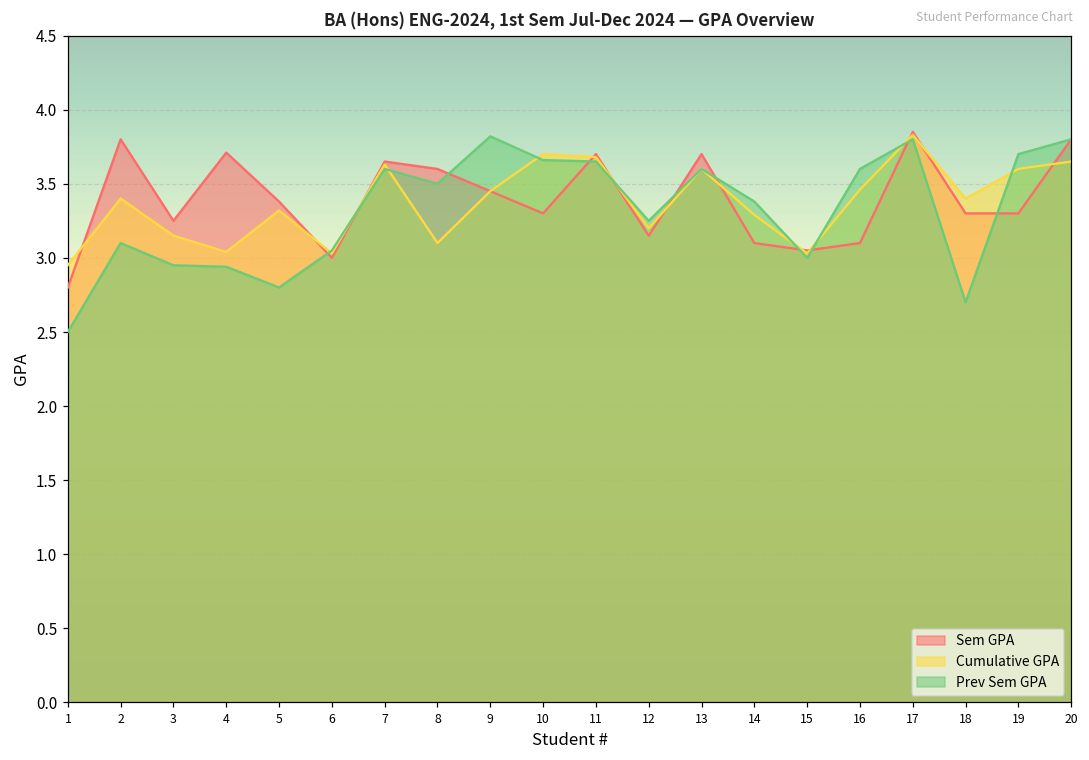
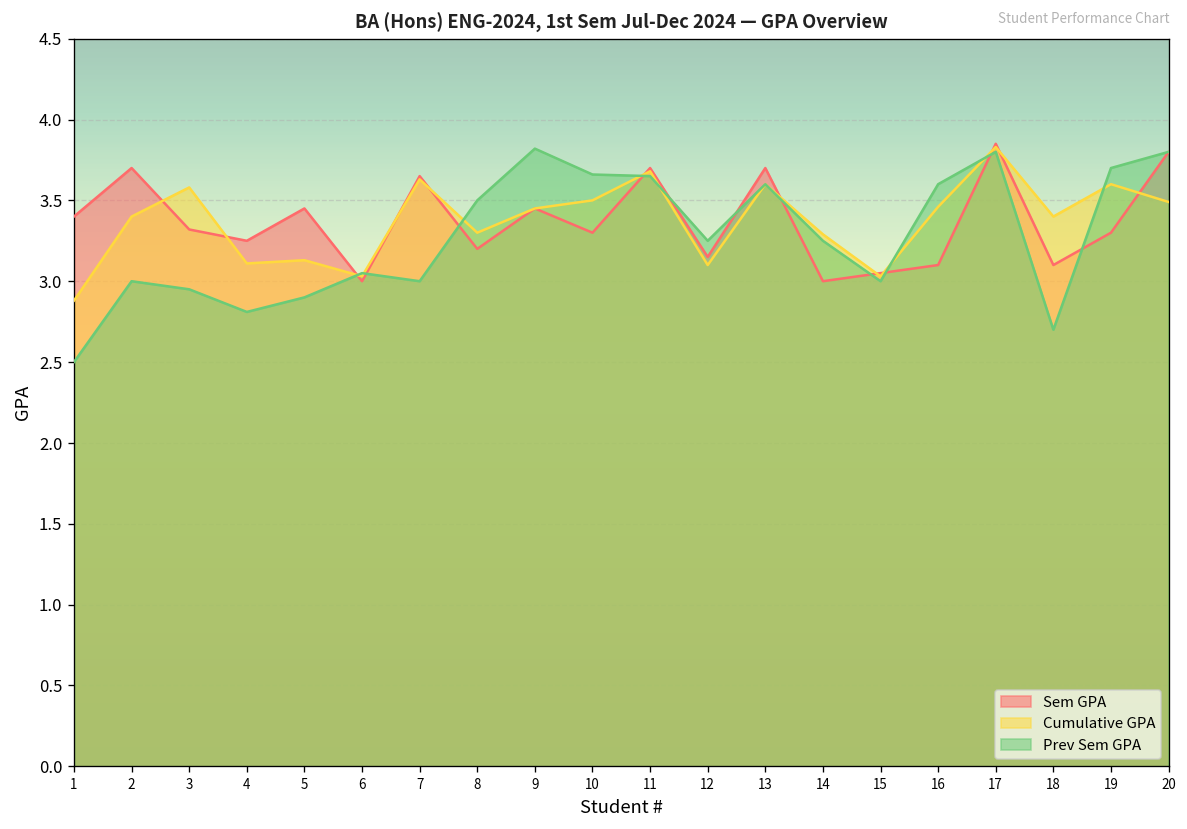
  {
    "Sem GPA": {
-     "1": 2.8,
-     "2": 3.8,
-     "3": 3.25,
-     "4": 3.71,
-     "5": 3.38,
+     "1": 3.4,
+     "2": 3.7,
+     "3": 3.32,
+     "4": 3.25,
+     "5": 3.45,
      "6": 3.00,
      "7": 3.65,
-     "8": 3.6,
+     "8": 3.2,
      "10": 3.30,
      "11": 3.70,
      "12": 3.15,
      "13": 3.70,
-     "14": 3.1,
+     "14": 3.0,
      "15": 3.05,
      "16": 3.10,
      "17": 3.85,
-     "18": 3.3,
+     "18": 3.1,
      "19": 3.30
    },
    "Cumulative GPA": {
-     "1": 2.95,
+     "1": 2.88,
      "2": 3.40,
-     "3": 3.15,
-     "4": 3.04,
-     "5": 3.32,
+     "3": 3.58,
+     "4": 3.11,
+     "5": 3.13,
      "6": 3.03,
      "7": 3.63,
-     "8": 3.1,
-     "10": 3.7,
+     "8": 3.3,
+     "10": 3.5,
      "11": 3.68,
-     "12": 3.2,
+     "12": 3.1,
      "14": 3.29,
      "15": 3.03,
      "16": 3.46,
      "17": 3.83,
      "18": 3.40,
      "19": 3.60,
-     "20": 3.65
+     "20": 3.49
    },
    "Prev Sem GPA": {
      "1": 2.50,
-     "2": 3.1,
+     "2": 3.0,
      "3": 2.95,
-     "4": 2.94,
-     "5": 2.8,
+     "4": 2.81,
+     "5": 2.9,
      "6": 3.05,
-     "7": 3.6,
+     "7": 3.0,
      "8": 3.50,
      "9": 3.82,
      "10": 3.66,
      "11": 3.65,
      "12": 3.25,
-     "14": 3.38,
+     "14": 3.25,
      "15": 3.00,
      "16": 3.60,
      "17": 3.80,
      "18": 2.70,
      "19": 3.70
    }
  }
